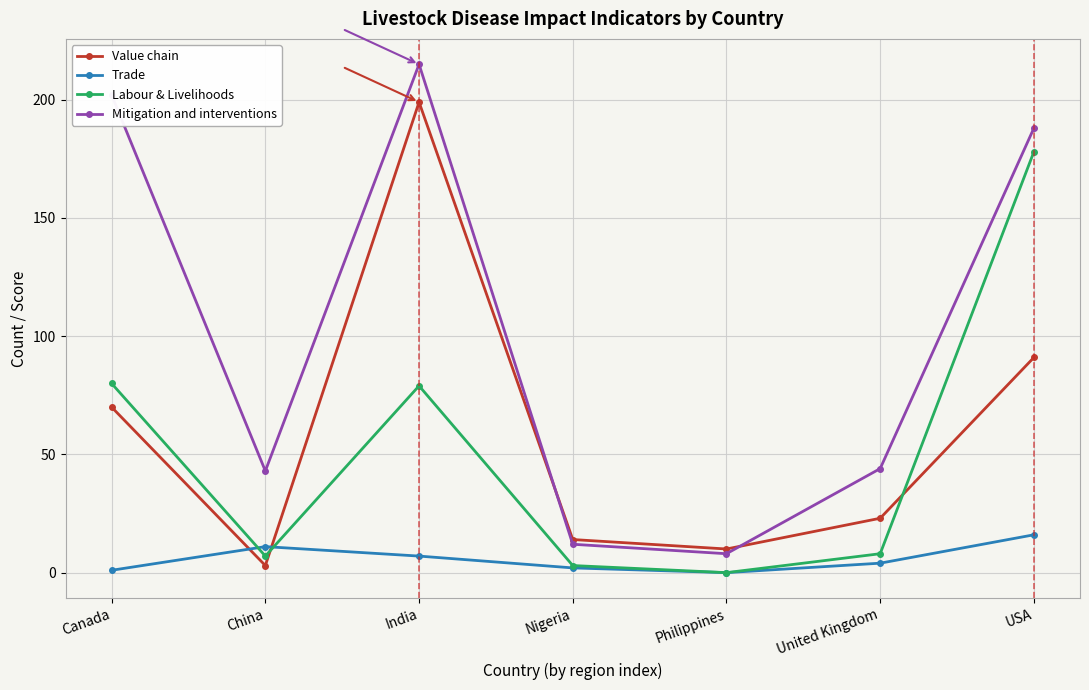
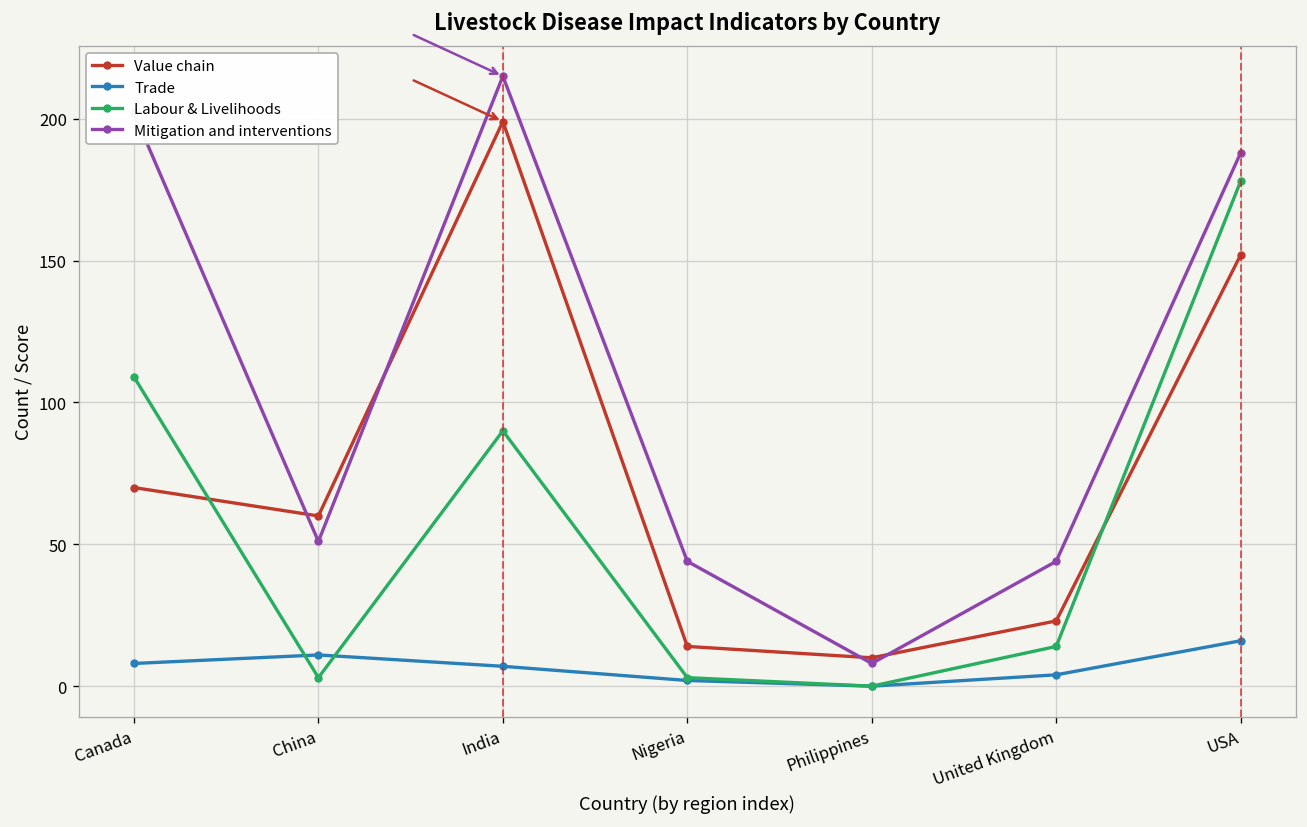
  {
    "Value chain": {
      "Canada": 70,
-     "China": 3,
+     "China": 60,
      "India": 199,
      "Nigeria": 14,
      "Philippines": 10,
      "United Kingdom": 23,
-     "USA": 91
+     "USA": 152
    },
    "Trade": {
-     "Canada": 1,
+     "Canada": 8,
      "China": 11,
      "India": 7,
      "United Kingdom": 4,
      "USA": 16
    },
    "Labour & Livelihoods": {
-     "Canada": 80,
-     "China": 7,
-     "India": 79,
-     "United Kingdom": 8,
+     "Canada": 109,
+     "China": 3,
+     "India": 90,
+     "United Kingdom": 14,
      "USA": 178
    },
    "Mitigation and interventions": {
-     "China": 43,
+     "China": 51,
      "India": 215,
-     "Nigeria": 12,
+     "Nigeria": 44,
      "Philippines": 8,
      "United Kingdom": 44,
      "USA": 188
    }
  }
